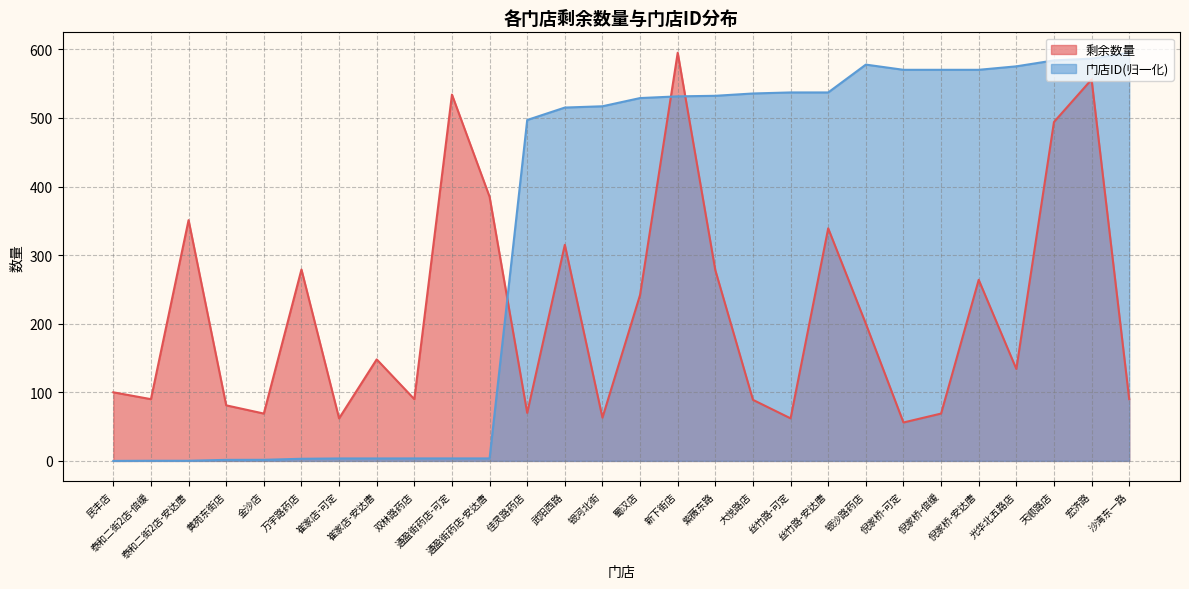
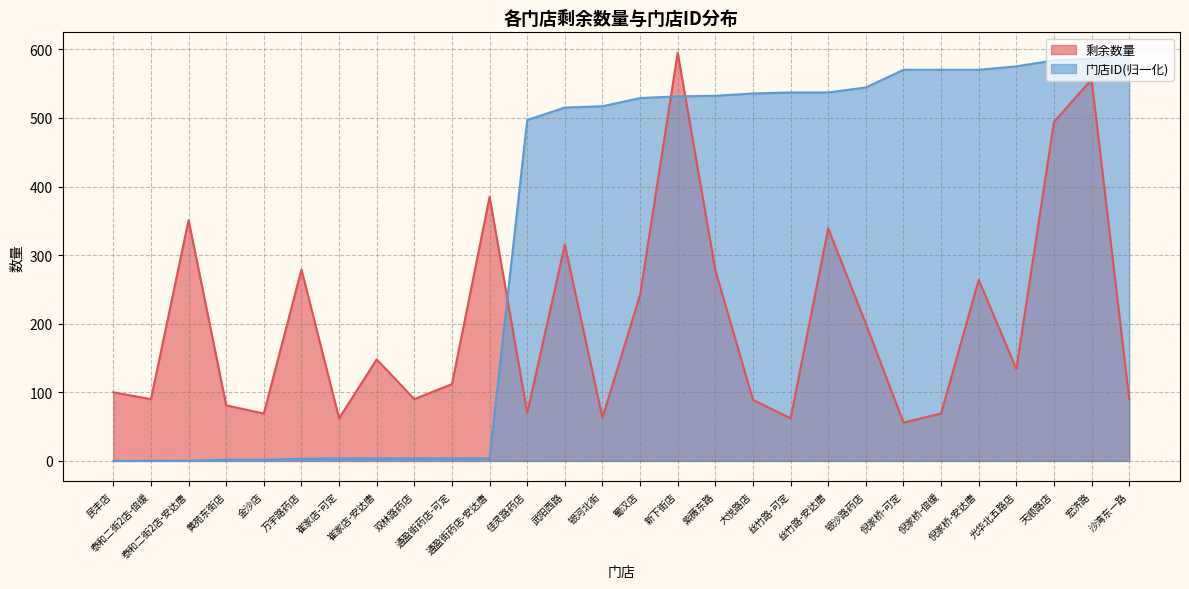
  {
    "剩余数量": {
      "民丰店": 100,
      "泰和二街2店-倍缓": 90,
      "泰和二街2店-安达唐": 350,
      "黄苑东街店": 80,
      "金沙店": 70,
      "万宇路药店": 280,
      "崔家店-可定": 60,
      "崔家店-安达唐": 150,
      "双林路药店": 90,
-     "通盈街药店-可定": 530,
+     "通盈街药店-可定": 110,
      "通盈街药店-安达唐": 390,
      "佳灵路药店": 70,
      "武阳西路": 320,
      "银河北街": 60,
      "蜀汉店": 240,
      "新下街店": 600,
      "紫薇东路": 280,
      "大悦路店": 90,
      "丝竹路-可定": 60,
      "丝竹路-安达唐": 340,
      "银沙路药店": 200,
      "倪家桥-可定": 60,
      "倪家桥-倍缓": 70,
      "倪家桥-安达唐": 260,
      "光华北五路店": 130,
      "天顺路店": 490,
      "沙湾东一路": 90
    },
    "门店ID(归一化)": {
      "民丰店": 0,
      "泰和二街2店-倍缓": 0,
      "泰和二街2店-安达唐": 0,
      "黄苑东街店": 0,
      "金沙店": 0,
      "万宇路药店": 0,
      "崔家店-可定": 0,
      "崔家店-安达唐": 0,
      "双林路药店": 0,
      "通盈街药店-可定": 0,
      "通盈街药店-安达唐": 0,
      "佳灵路药店": 500,
      "武阳西路": 520,
      "银河北街": 520,
      "蜀汉店": 530,
      "新下街店": 530,
      "紫薇东路": 530,
      "大悦路店": 540,
      "丝竹路-可定": 540,
      "丝竹路-安达唐": 540,
-     "银沙路药店": 580,
+     "银沙路药店": 540,
      "倪家桥-可定": 570,
      "倪家桥-倍缓": 570,
      "倪家桥-安达唐": 570,
      "光华北五路店": 580
    }
  }
